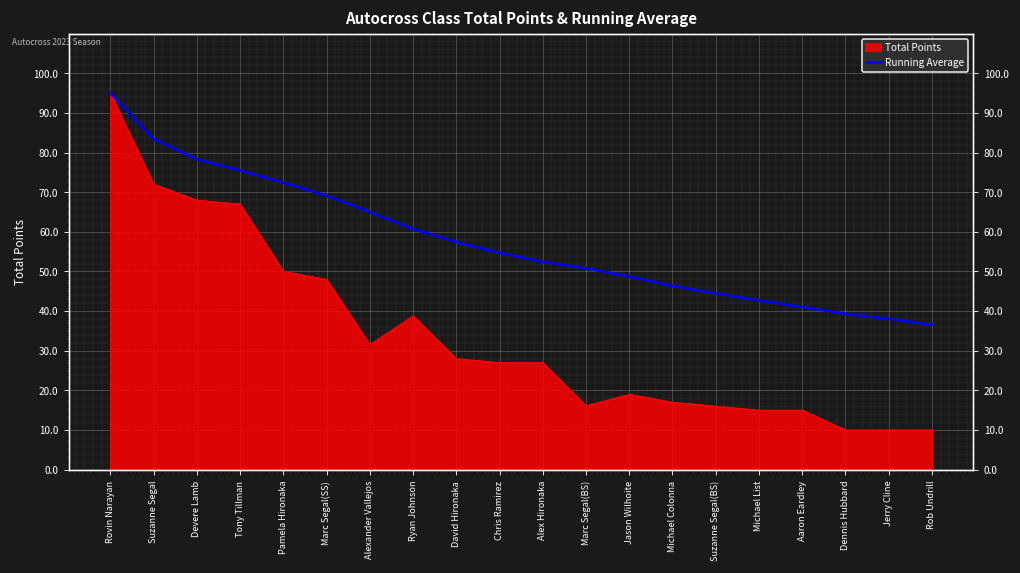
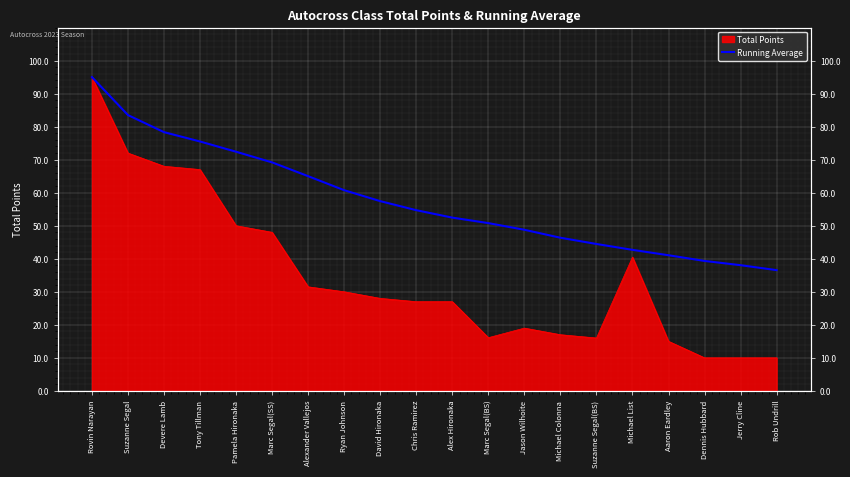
  {
    "Total Points": {
      "Suzanne Segal": 72,
      "Devere Lamb": 68,
      "Tony Tillman": 67,
      "Pamela Hironaka": 50,
      "Marc Segal(SS)": 48,
      "Alexander Vallejos": 32,
-     "Ryan Johnson": 39,
+     "Ryan Johnson": 30,
      "David Hironaka": 28,
      "Chris Ramirez": 27,
      "Alex Hironaka": 27,
      "Marc Segal(BS)": 16,
      "Jason Wilhoite": 19,
      "Michael Colonna": 17,
      "Suzanne Segal(BS)": 16,
-     "Michael List": 15,
+     "Michael List": 41,
      "Aaron Eardley": 15,
      "Dennis Hubbard": 10,
      "Jerry Cline": 10,
      "Rob Undrill": 10
    },
    "Running Average": {
      "Suzanne Segal": 84,
      "Devere Lamb": 78,
      "Tony Tillman": 76,
      "Pamela Hironaka": 72,
      "Marc Segal(SS)": 69,
      "Alexander Vallejos": 65,
      "Ryan Johnson": 61,
      "David Hironaka": 57,
      "Chris Ramirez": 55,
      "Alex Hironaka": 52,
      "Marc Segal(BS)": 51,
      "Jason Wilhoite": 49,
      "Michael Colonna": 46,
      "Suzanne Segal(BS)": 44,
      "Michael List": 43,
      "Aaron Eardley": 41,
      "Dennis Hubbard": 39,
      "Jerry Cline": 38,
      "Rob Undrill": 37
    }
  }
